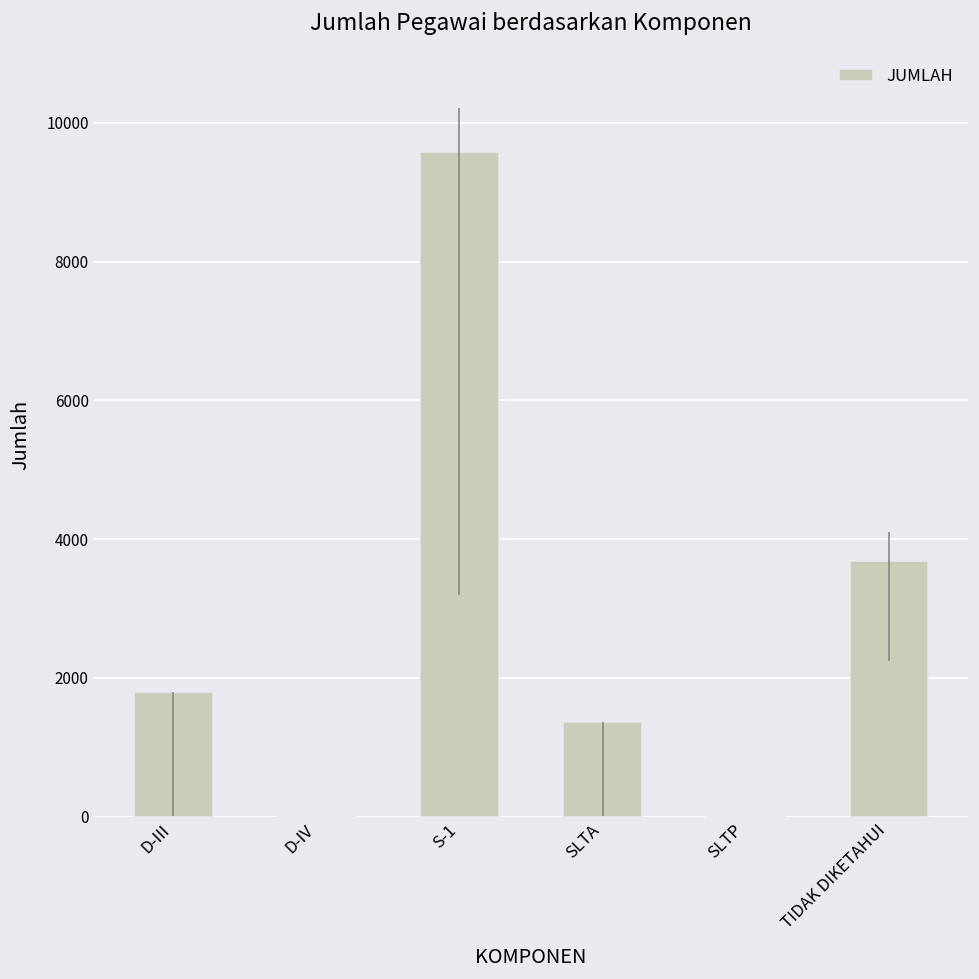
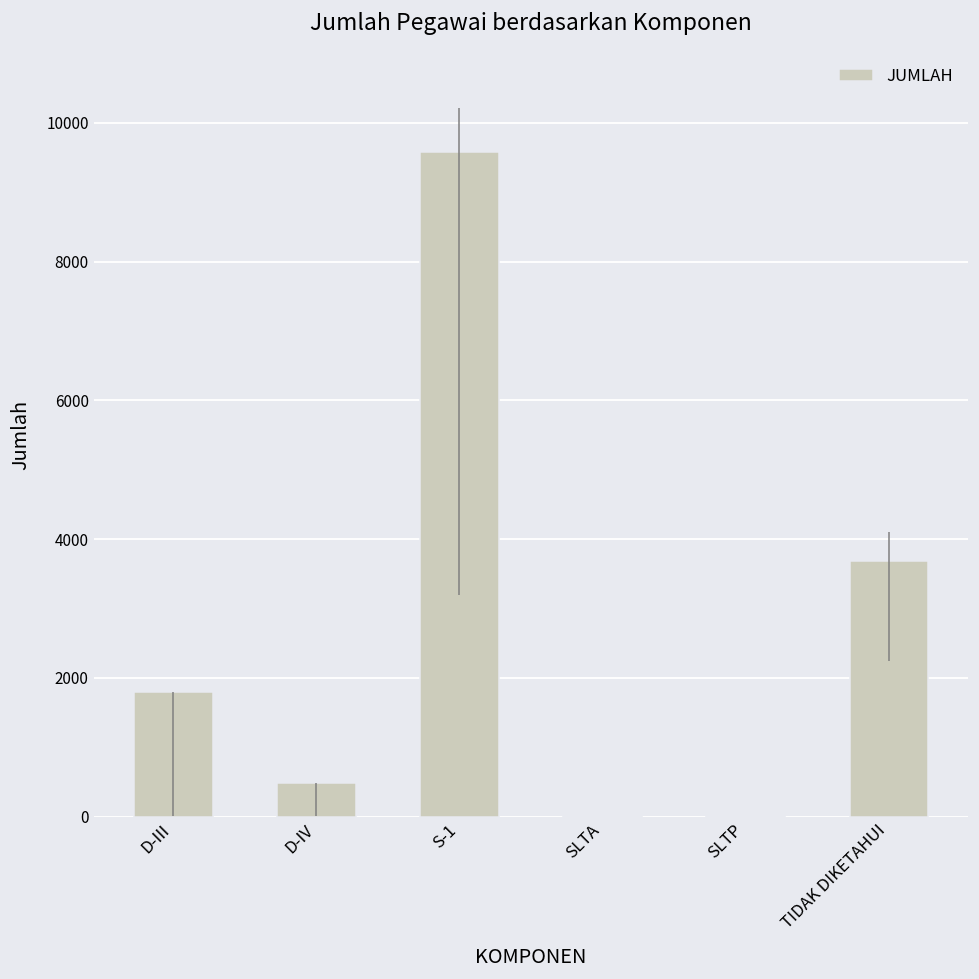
  {
    "D-III": 1800,
-   "D-IV": 0,
+   "D-IV": 500,
    "S-1": 9600,
-   "SLTA": 1400,
+   "SLTA": 0,
    "TIDAK DIKETAHUI": 3700
  }
